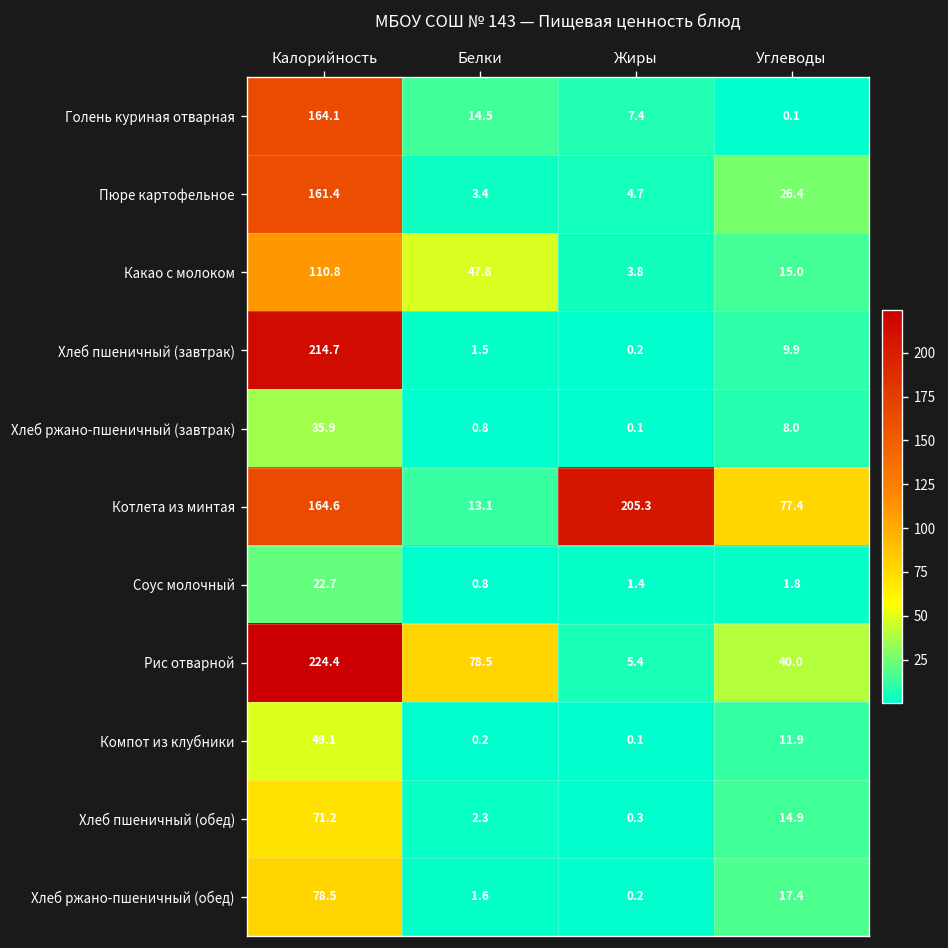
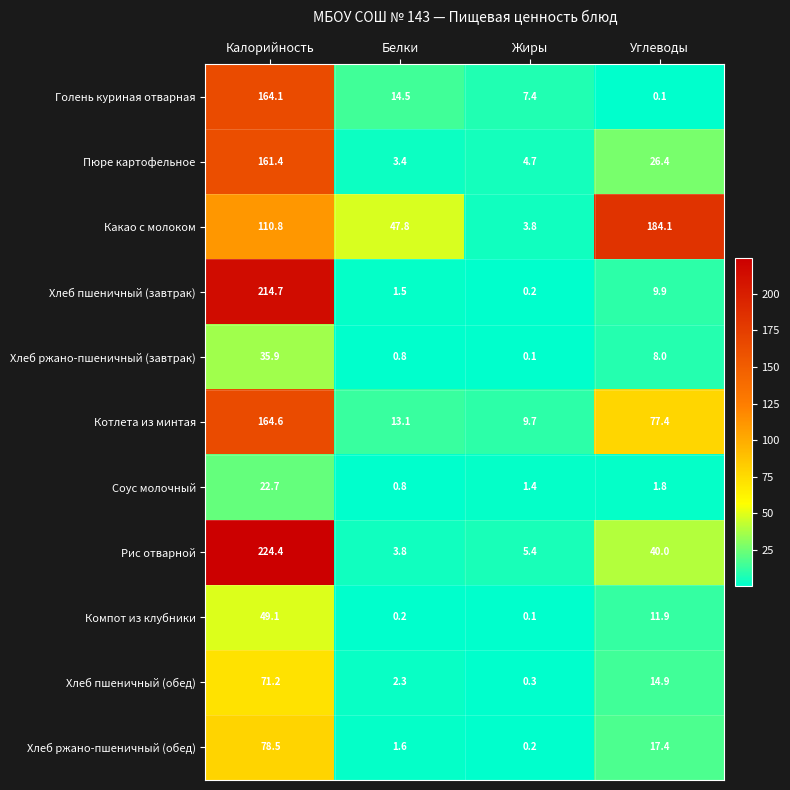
  {
    "Голень куриная отварная": {
      "Калорийность": 164.1,
      "Белки": 14.5,
      "Жиры": 7.4,
      "Углеводы": 0.1
    },
    "Пюре картофельное": {
      "Калорийность": 161.4,
      "Белки": 3.4,
      "Жиры": 4.7,
      "Углеводы": 26.4
    },
    "Какао с молоком": {
      "Калорийность": 110.8,
      "Белки": 47.8,
      "Жиры": 3.8,
-     "Углеводы": 15.0
+     "Углеводы": 184.1
    },
    "Хлеб пшеничный (завтрак)": {
      "Калорийность": 214.7,
      "Белки": 1.5,
      "Жиры": 0.2,
      "Углеводы": 9.9
    },
    "Хлеб ржано-пшеничный (завтрак)": {
      "Калорийность": 35.9,
      "Белки": 0.8,
      "Жиры": 0.1,
      "Углеводы": 8.0
    },
    "Котлета из минтая": {
      "Калорийность": 164.6,
      "Белки": 13.1,
-     "Жиры": 205.3,
+     "Жиры": 9.7,
      "Углеводы": 77.4
    },
    "Соус молочный": {
      "Калорийность": 22.7,
      "Белки": 0.8,
      "Жиры": 1.4,
      "Углеводы": 1.8
    },
    "Рис отварной": {
      "Калорийность": 224.4,
-     "Белки": 78.5,
+     "Белки": 3.8,
      "Жиры": 5.4,
      "Углеводы": 40.0
    },
    "Компот из клубники": {
      "Калорийность": 49.1,
      "Белки": 0.2,
      "Жиры": 0.1,
      "Углеводы": 11.9
    },
    "Хлеб пшеничный (обед)": {
      "Калорийность": 71.2,
      "Белки": 2.3,
      "Жиры": 0.3,
      "Углеводы": 14.9
    },
    "Хлеб ржано-пшеничный (обед)": {
      "Калорийность": 78.5,
      "Белки": 1.6,
      "Жиры": 0.2,
      "Углеводы": 17.4
    }
  }
